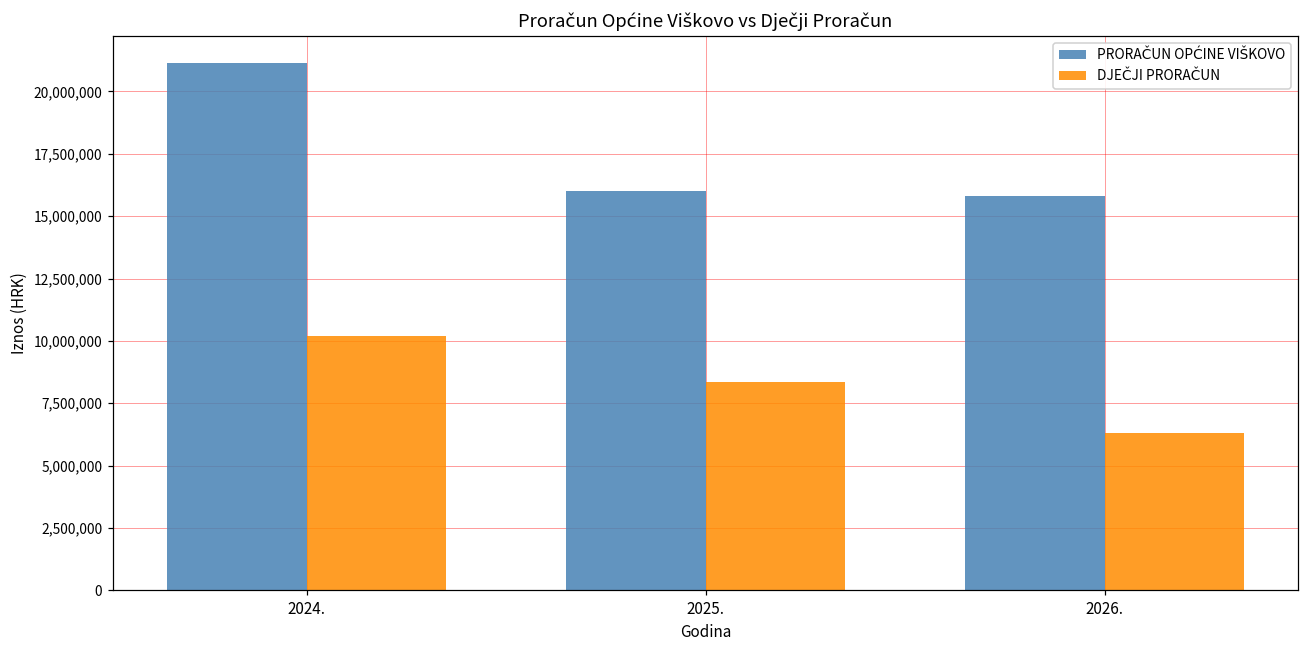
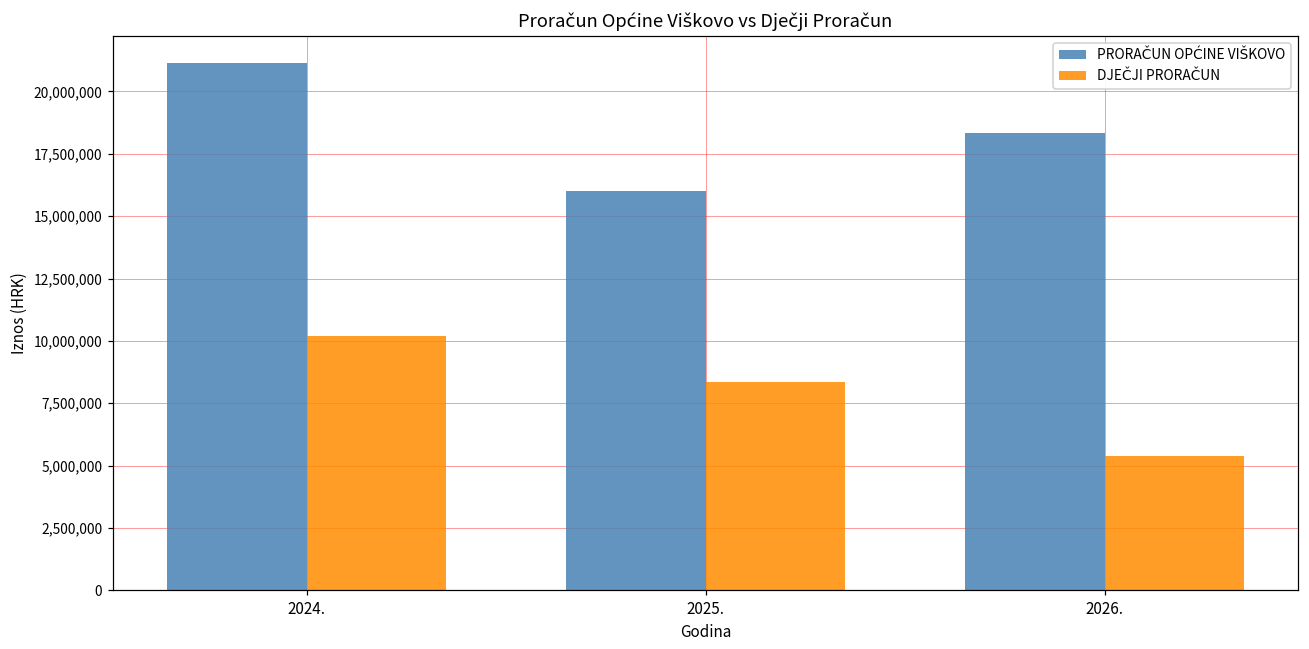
  {
    "PRORAČUN OPĆINE VIŠKOVO": {
      "2024.": "21,200,000",
      "2025.": "16,000,000",
-     "2026.": "15,800,000"
+     "2026.": "18,300,000"
    },
    "DJEČJI PRORAČUN": {
      "2024.": "10,200,000",
      "2025.": "8,300,000",
-     "2026.": "6,300,000"
+     "2026.": "5,400,000"
    }
  }
